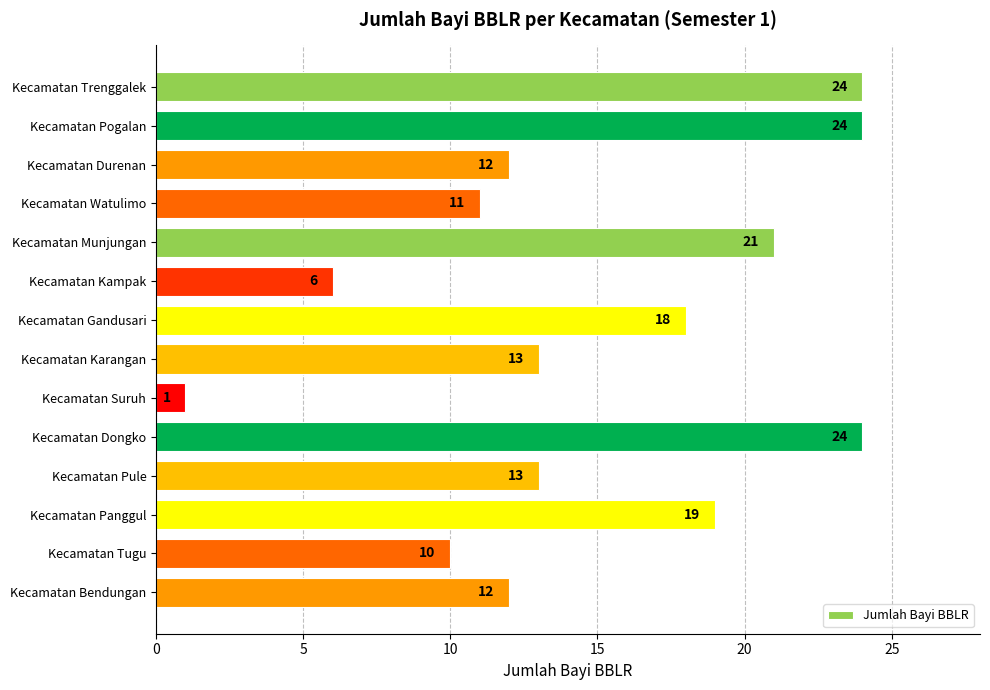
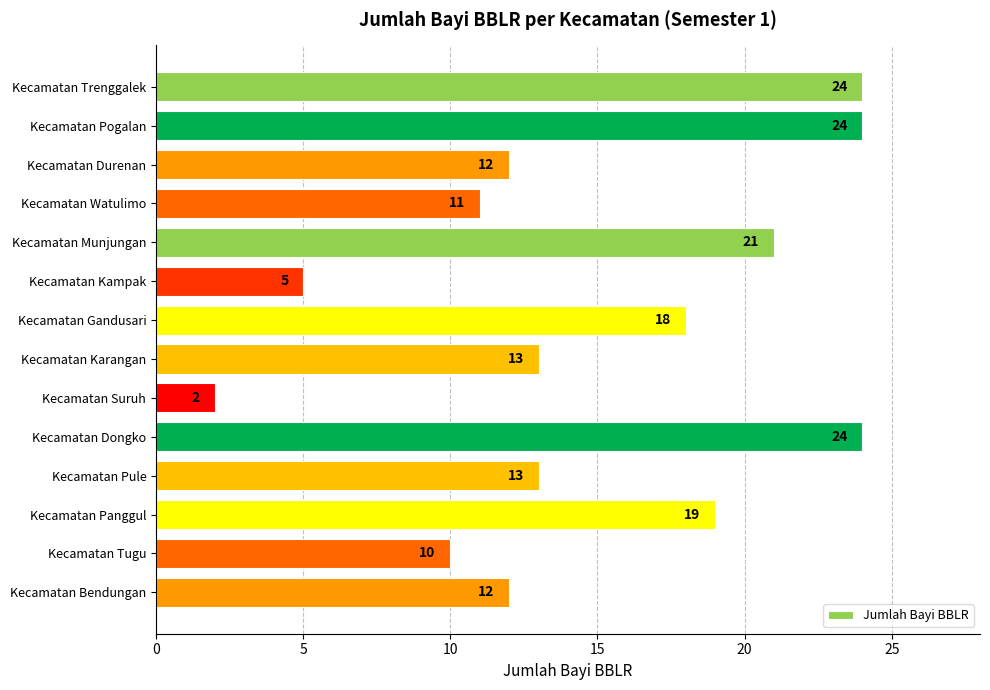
  {
    "Kecamatan Trenggalek": 24,
    "Kecamatan Pogalan": 24,
    "Kecamatan Durenan": 12,
    "Kecamatan Watulimo": 11,
    "Kecamatan Munjungan": 21,
-   "Kecamatan Kampak": 6,
+   "Kecamatan Kampak": 5,
    "Kecamatan Gandusari": 18,
    "Kecamatan Karangan": 13,
-   "Kecamatan Suruh": 1,
+   "Kecamatan Suruh": 2,
    "Kecamatan Dongko": 24,
    "Kecamatan Pule": 13,
    "Kecamatan Panggul": 19,
    "Kecamatan Tugu": 10,
    "Kecamatan Bendungan": 12
  }
